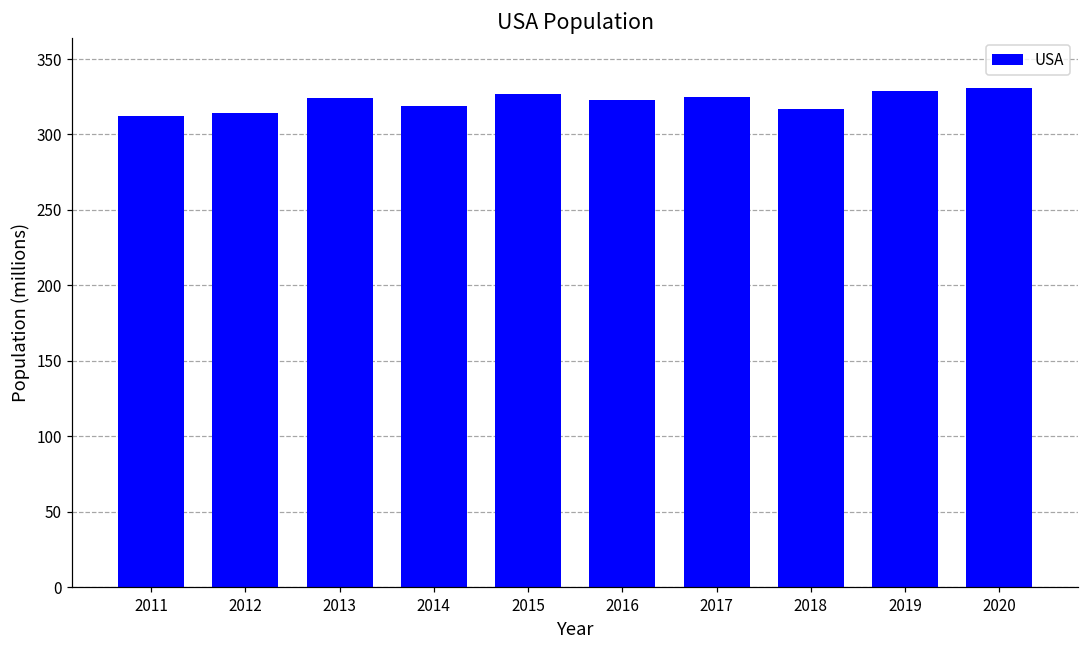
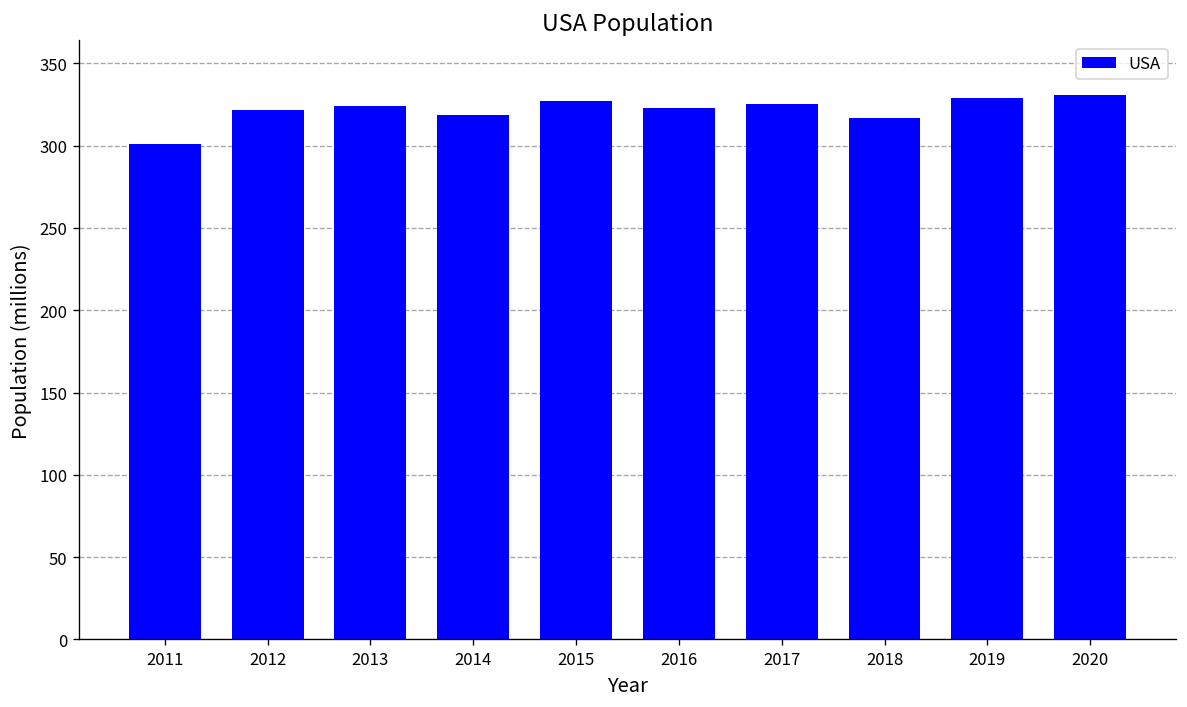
  {
-   "2011": 312,
-   "2012": 314,
+   "2011": 301,
+   "2012": 322,
    "2013": 324,
    "2014": 319,
    "2015": 327,
    "2016": 323,
    "2017": 325,
    "2018": 317,
    "2019": 329,
    "2020": 331
  }
